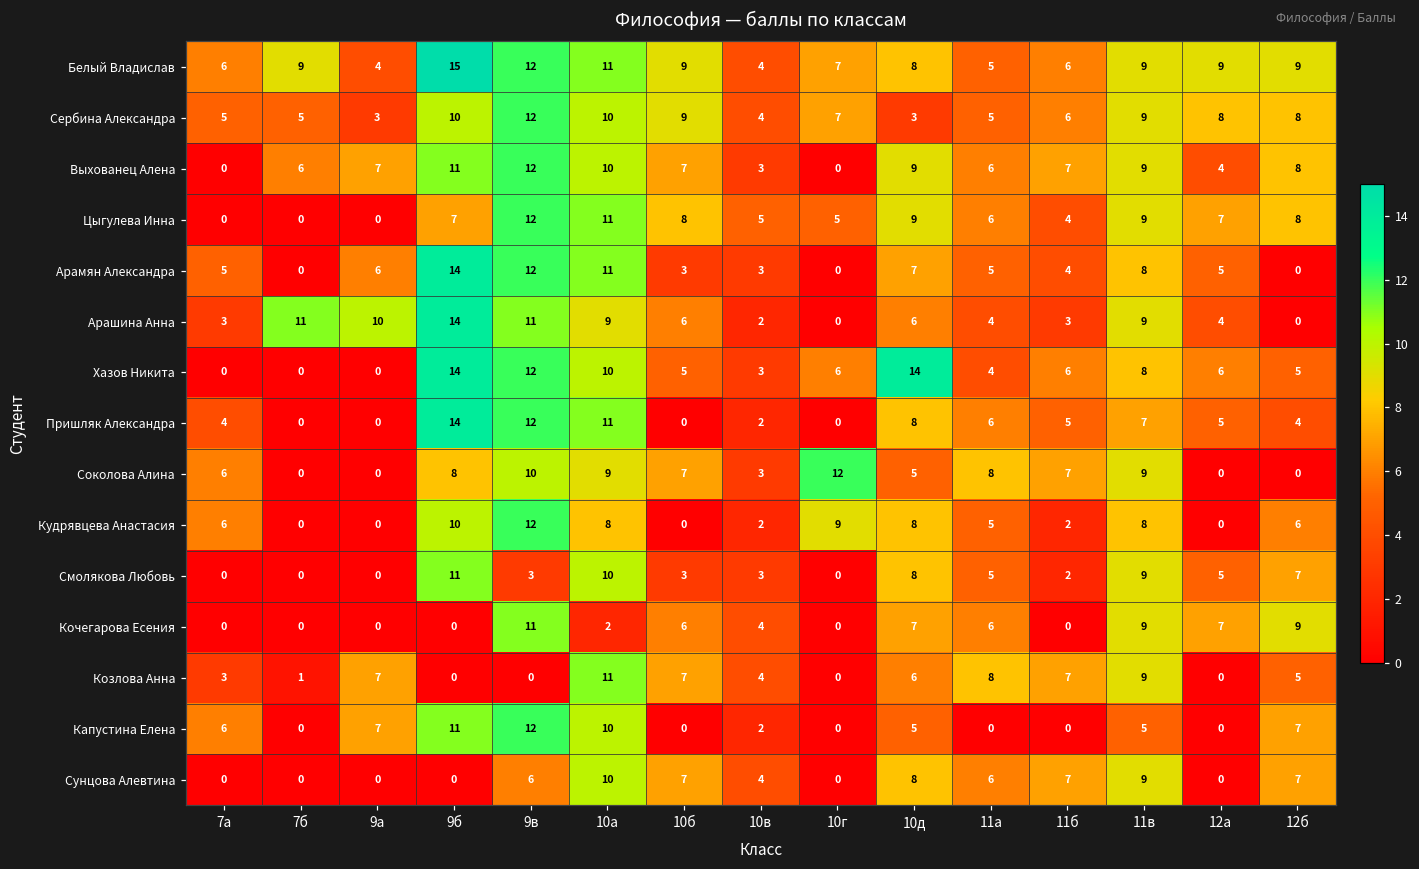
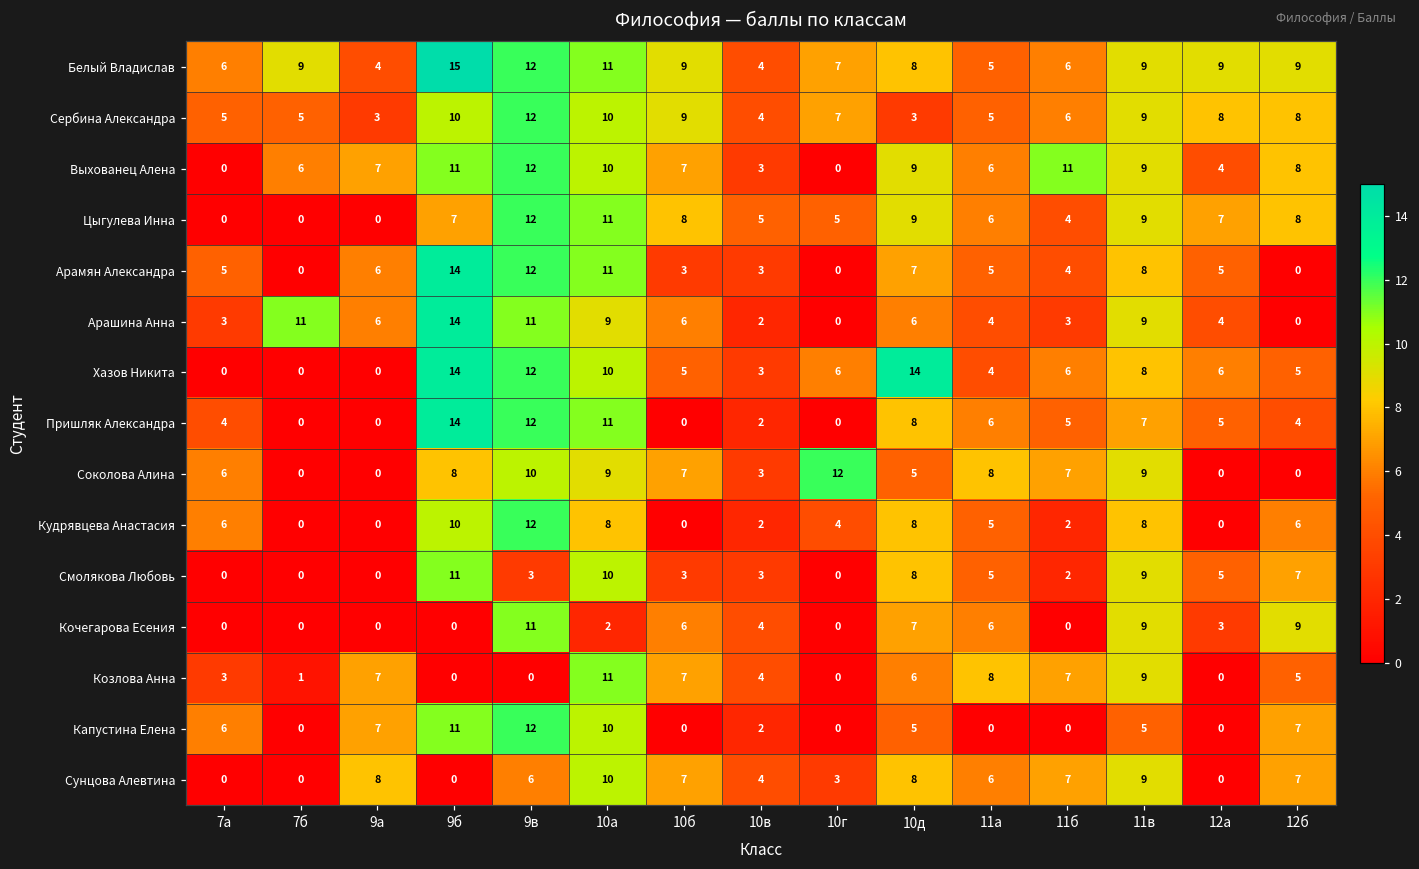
  {
    "Выхованец Алена": {
      "7а": 0,
      "7б": 6,
      "9а": 7,
      "9б": 11,
      "9в": 12,
      "10а": 10,
      "10б": 7,
      "10в": 3,
      "10г": 0,
      "10д": 9,
      "11а": 6,
-     "11б": 7,
+     "11б": 11,
      "11в": 9,
      "12а": 4,
      "12б": 8
    },
    "Арашина Анна": {
      "7а": 3,
      "7б": 11,
-     "9а": 10,
+     "9а": 6,
      "9б": 14,
      "9в": 11,
      "10а": 9,
      "10б": 6,
      "10в": 2,
      "10г": 0,
      "10д": 6,
      "11а": 4,
      "11б": 3,
      "11в": 9,
      "12а": 4,
      "12б": 0
    },
    "Кудрявцева Анастасия": {
      "7а": 6,
      "7б": 0,
      "9а": 0,
      "9б": 10,
      "9в": 12,
      "10а": 8,
      "10б": 0,
      "10в": 2,
-     "10г": 9,
+     "10г": 4,
      "10д": 8,
      "11а": 5,
      "11б": 2,
      "11в": 8,
      "12а": 0,
      "12б": 6
    },
    "Кочегарова Есения": {
      "7а": 0,
      "7б": 0,
      "9а": 0,
      "9б": 0,
      "9в": 11,
      "10а": 2,
      "10б": 6,
      "10в": 4,
      "10г": 0,
      "10д": 7,
      "11а": 6,
      "11б": 0,
      "11в": 9,
-     "12а": 7,
+     "12а": 3,
      "12б": 9
    },
    "Сунцова Алевтина": {
      "7а": 0,
      "7б": 0,
-     "9а": 0,
+     "9а": 8,
      "9б": 0,
      "9в": 6,
      "10а": 10,
      "10б": 7,
      "10в": 4,
-     "10г": 0,
+     "10г": 3,
      "10д": 8,
      "11а": 6,
      "11б": 7,
      "11в": 9,
      "12а": 0,
      "12б": 7
    }
  }
